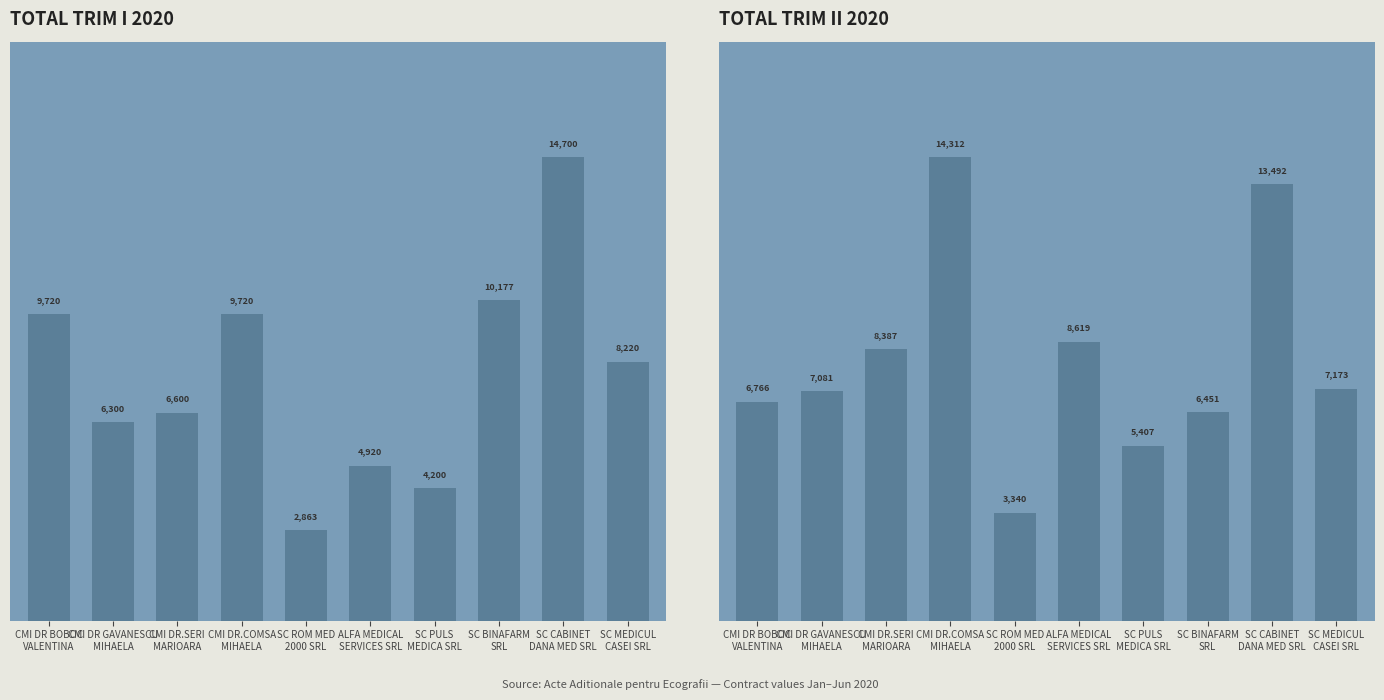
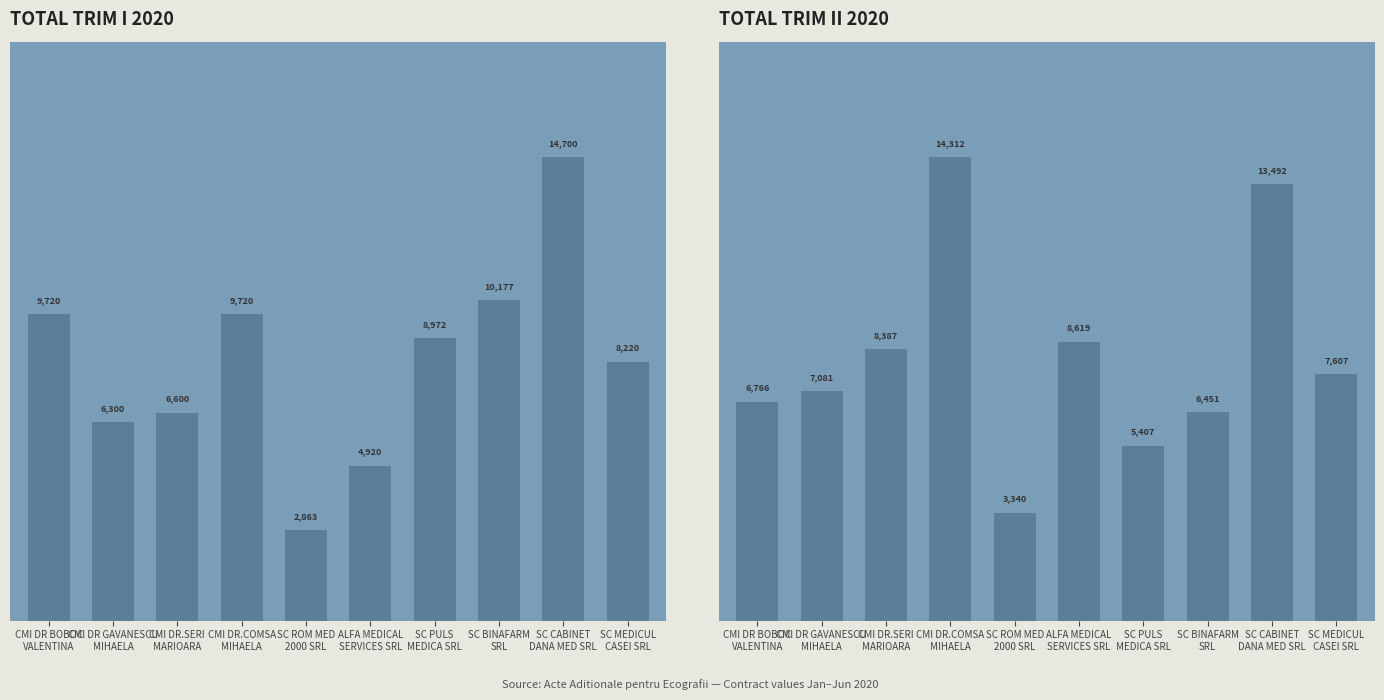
  {
    "TOTAL TRIM I 2020": {
      "CMI DR.COMSA MIHAELA": "9,720",
      "SC ROM MED 2000 SRL": "2,863",
      "ALFA MEDICAL SERVICES SRL": "4,920",
-     "SC PULS MEDICA SRL": "4,200",
+     "SC PULS MEDICA SRL": "8,972",
      "SC BINAFARM SRL": "10,177",
      "SC CABINET DANA MED SRL": "14,700",
      "SC MEDICUL CASEI SRL": "8,220"
    },
    "TOTAL TRIM II 2020": {
      "CMI DR.COMSA MIHAELA": "14,312",
      "SC ROM MED 2000 SRL": "3,340",
      "ALFA MEDICAL SERVICES SRL": "8,619",
      "SC PULS MEDICA SRL": "5,407",
      "SC BINAFARM SRL": "6,451",
      "SC CABINET DANA MED SRL": "13,492",
-     "SC MEDICUL CASEI SRL": "7,173"
+     "SC MEDICUL CASEI SRL": "7,607"
    }
  }
